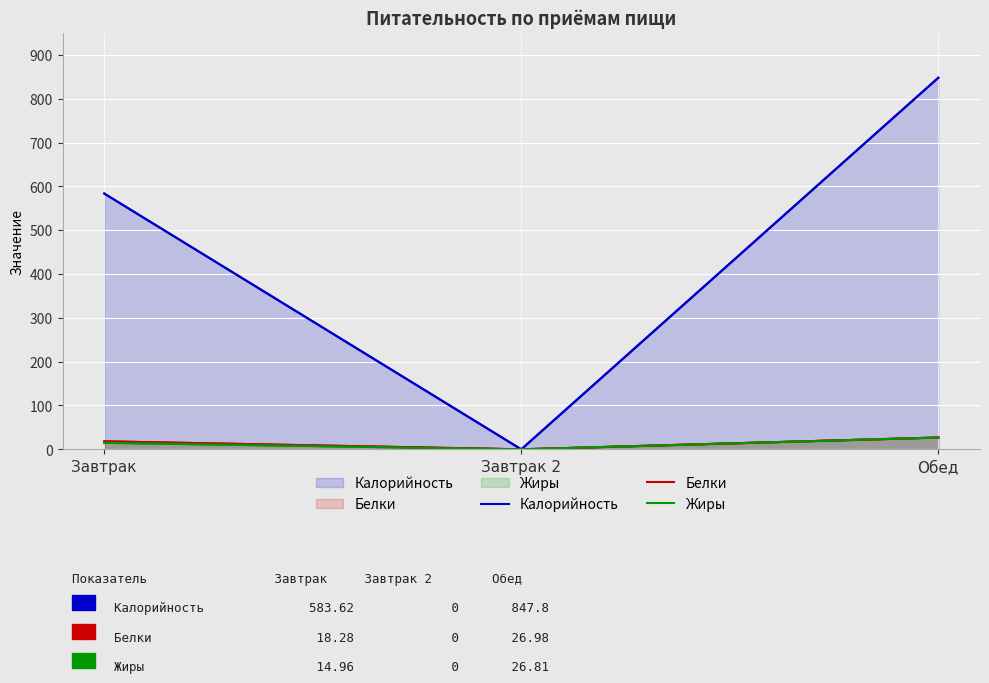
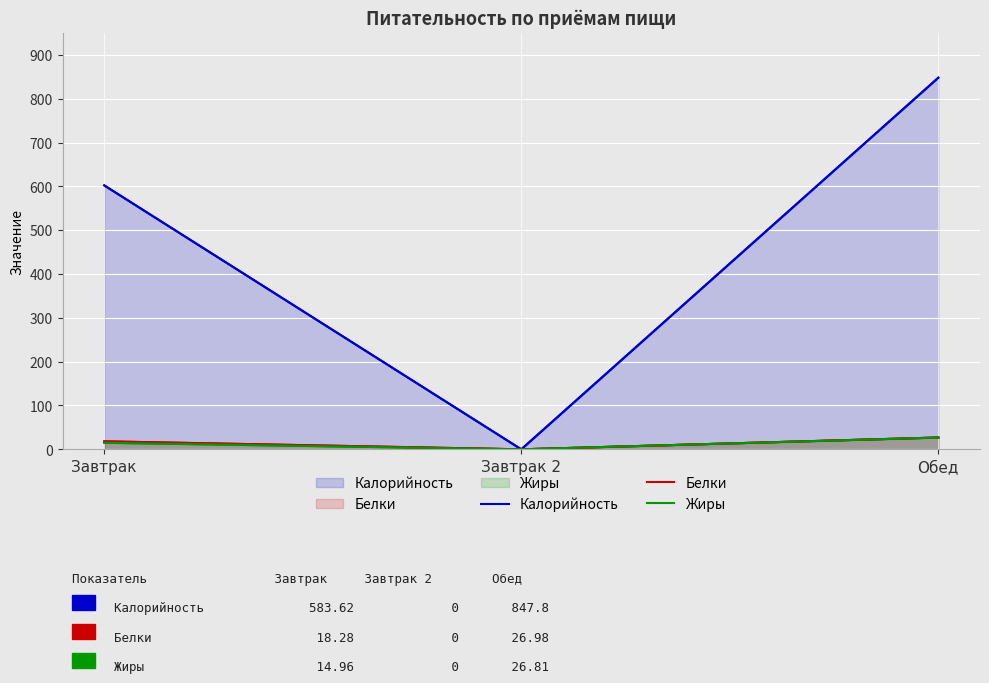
  {
    "Калорийность": {
-     "Завтрак": 580,
+     "Завтрак": 600,
      "Обед": 850
    }
  }
